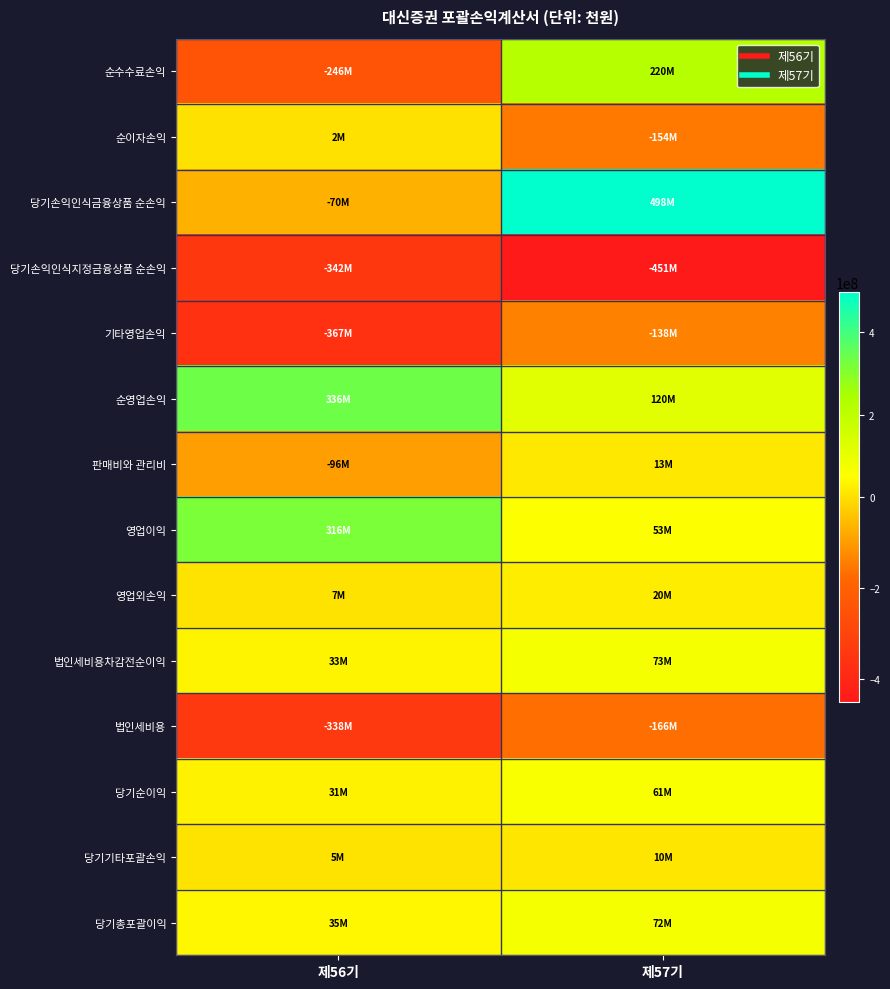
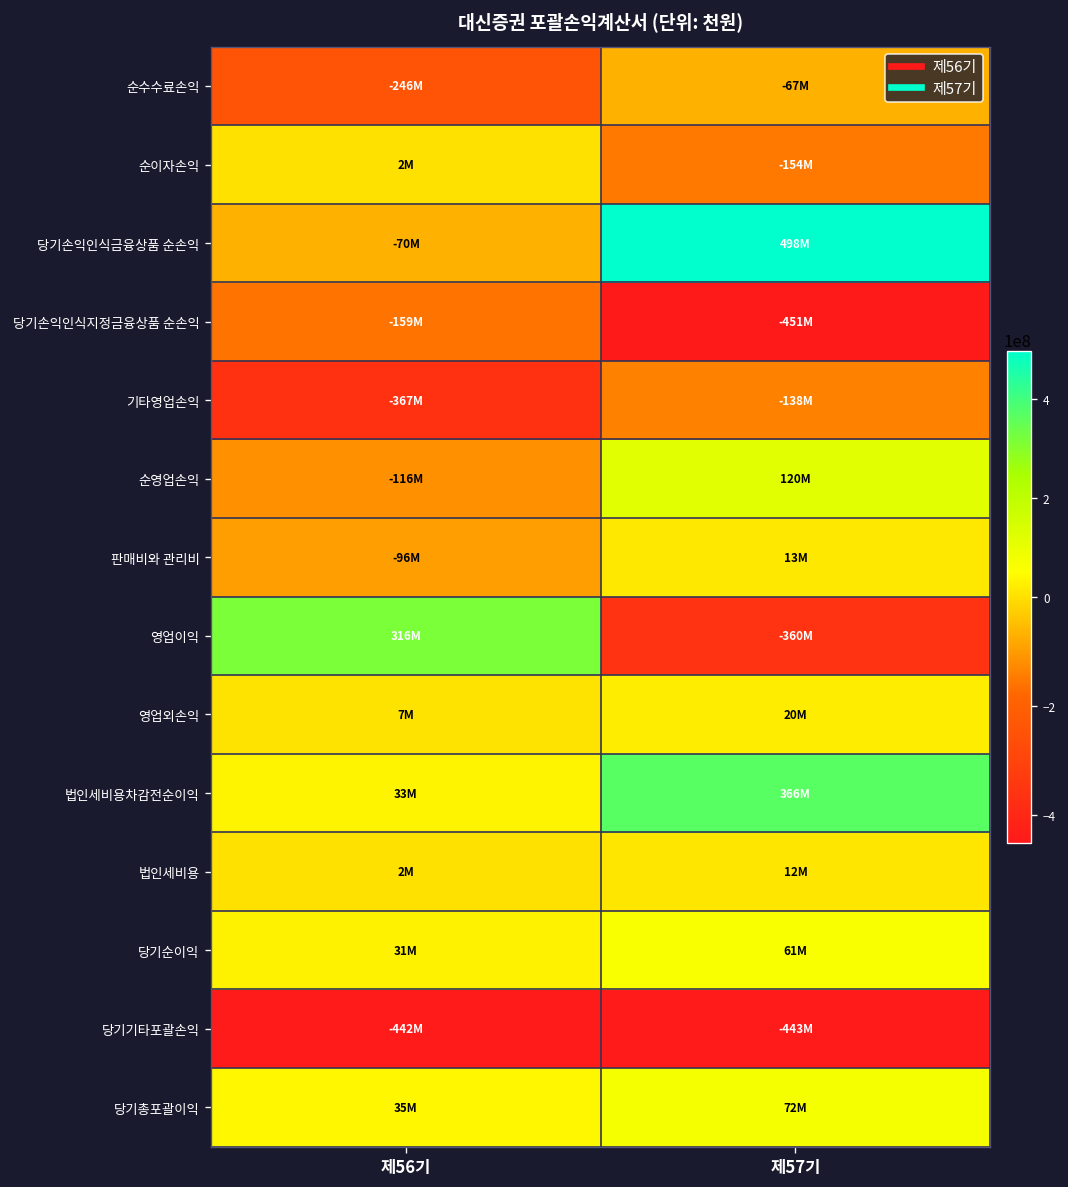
  {
    "순수수료손익": {
      "제56기": "-246M",
-     "제57기": "220M"
+     "제57기": "-67M"
    },
    "순이자손익": {
      "제56기": "2M",
      "제57기": "-154M"
    },
    "당기손익인식금융상품 순손익": {
      "제56기": "-70M",
      "제57기": "498M"
    },
    "당기손익인식지정금융상품 순손익": {
-     "제56기": "-342M",
+     "제56기": "-159M",
      "제57기": "-451M"
    },
    "기타영업손익": {
      "제56기": "-367M",
      "제57기": "-138M"
    },
    "순영업손익": {
-     "제56기": "336M",
+     "제56기": "-116M",
      "제57기": "120M"
    },
    "판매비와 관리비": {
      "제56기": "-96M",
      "제57기": "13M"
    },
    "영업이익": {
      "제56기": "316M",
-     "제57기": "53M"
+     "제57기": "-360M"
    },
    "영업외손익": {
      "제56기": "7M",
      "제57기": "20M"
    },
    "법인세비용차감전순이익": {
      "제56기": "33M",
-     "제57기": "73M"
+     "제57기": "366M"
    },
    "법인세비용": {
-     "제56기": "-338M",
-     "제57기": "-166M"
+     "제56기": "2M",
+     "제57기": "12M"
    },
    "당기순이익": {
      "제56기": "31M",
      "제57기": "61M"
    },
    "당기기타포괄손익": {
-     "제56기": "5M",
-     "제57기": "10M"
+     "제56기": "-442M",
+     "제57기": "-443M"
    },
    "당기총포괄이익": {
      "제56기": "35M",
      "제57기": "72M"
    }
  }
